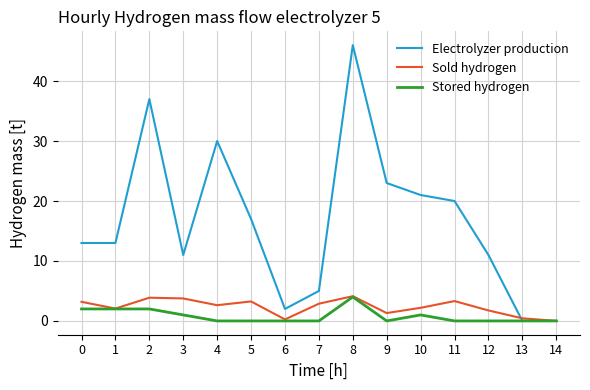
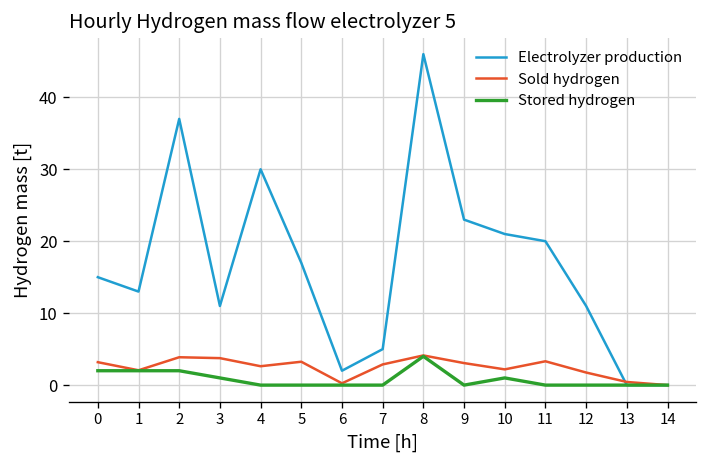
  {
    "Electrolyzer production": {
-     "0": 13,
+     "0": 15,
      "1": 13,
      "2": 37,
      "3": 11,
      "4": 30,
      "5": 17,
      "6": 2,
      "7": 5,
      "8": 46,
      "9": 23,
      "10": 21,
      "11": 20,
      "12": 11
    },
    "Sold hydrogen": {
      "0": 3,
      "2": 4,
      "3": 4,
      "4": 3,
      "5": 3,
      "7": 3,
-     "9": 1,
+     "9": 3,
      "10": 2,
      "11": 3,
      "12": 2,
      "13": 0
    },
    "Stored hydrogen": {
      "0": 2,
      "2": 2,
      "3": 1,
      "4": 0,
      "5": 0,
      "7": 0,
      "9": 0,
      "10": 1,
      "11": 0,
      "12": 0
    }
  }
